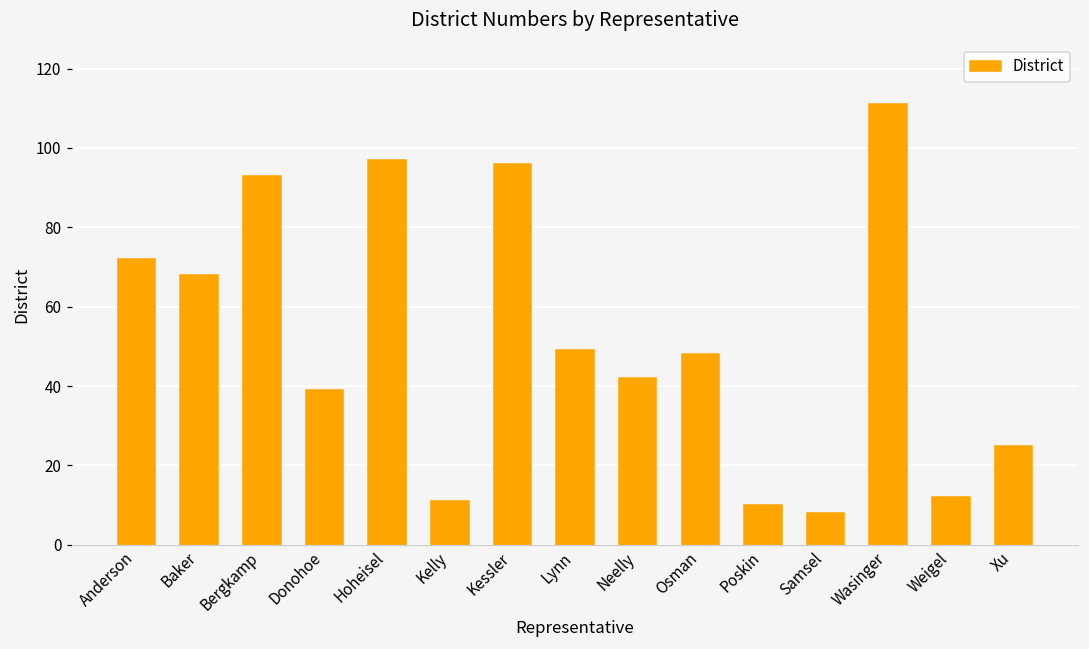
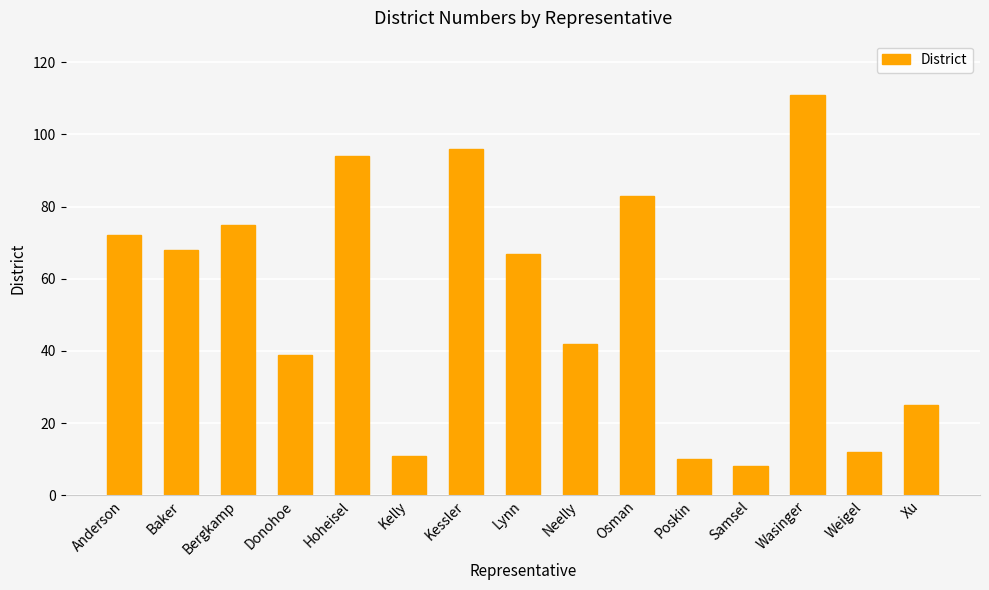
  {
    "Anderson": 72,
    "Baker": 68,
-   "Bergkamp": 93,
+   "Bergkamp": 75,
    "Donohoe": 39,
-   "Hoheisel": 97,
+   "Hoheisel": 94,
    "Kelly": 11,
    "Kessler": 96,
-   "Lynn": 49,
+   "Lynn": 67,
    "Neelly": 42,
-   "Osman": 48,
+   "Osman": 83,
    "Poskin": 10,
    "Samsel": 8,
    "Wasinger": 111,
    "Weigel": 12,
    "Xu": 25
  }
